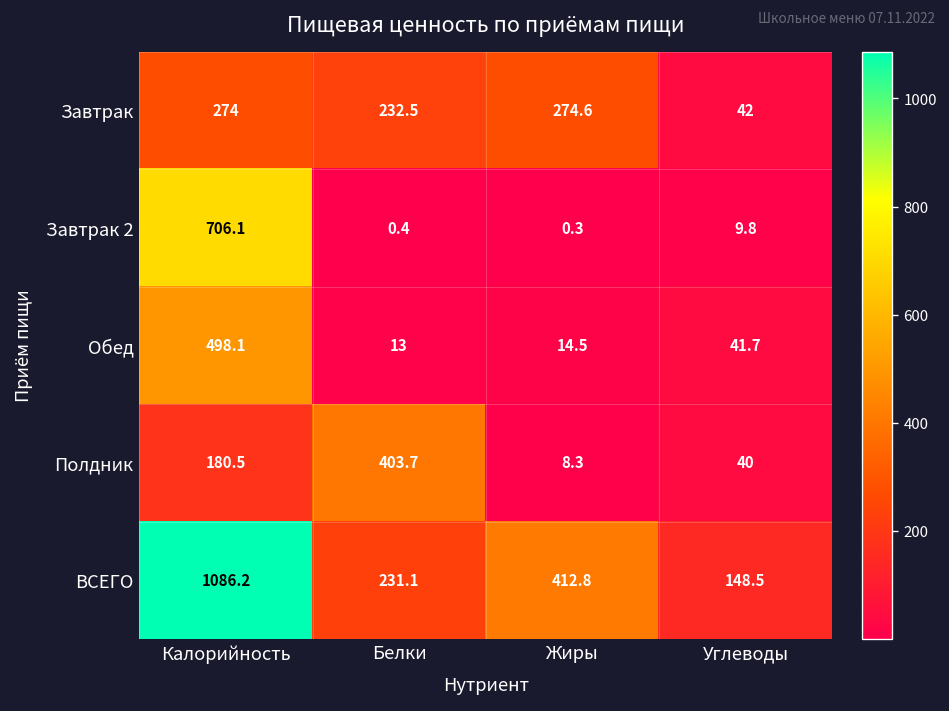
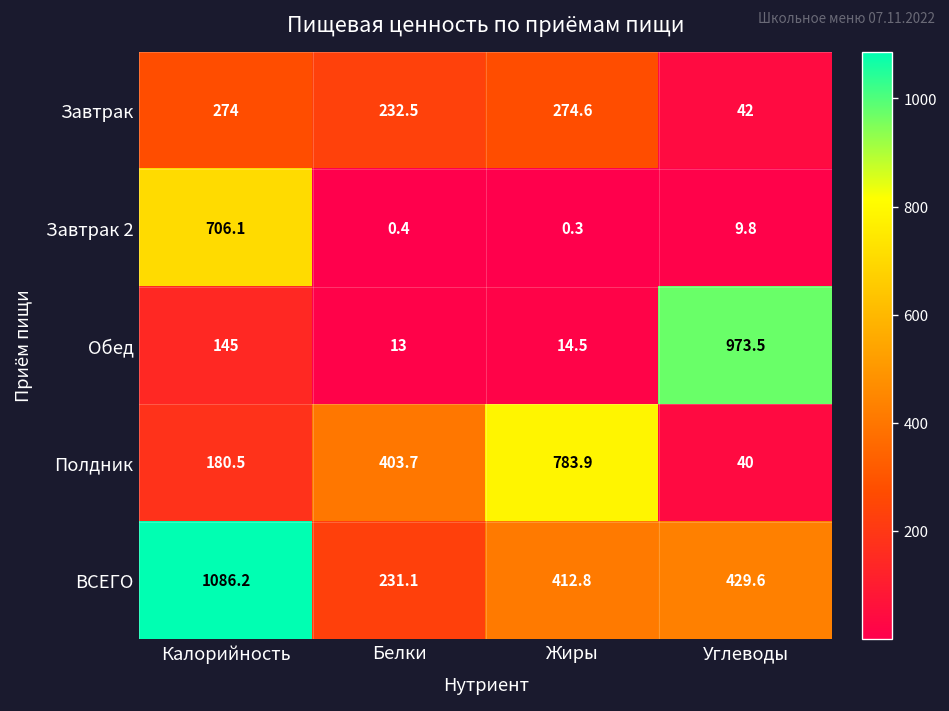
  {
    "Завтрак": {
      "Калорийность": 274,
      "Белки": 232.5,
      "Жиры": 274.6,
      "Углеводы": 42
    },
    "Завтрак 2": {
      "Калорийность": 706.1,
      "Белки": 0.4,
      "Жиры": 0.3,
      "Углеводы": 9.8
    },
    "Обед": {
-     "Калорийность": 498.1,
+     "Калорийность": 145,
      "Белки": 13,
      "Жиры": 14.5,
-     "Углеводы": 41.7
+     "Углеводы": 973.5
    },
    "Полдник": {
      "Калорийность": 180.5,
      "Белки": 403.7,
-     "Жиры": 8.3,
+     "Жиры": 783.9,
      "Углеводы": 40
    },
    "ВСЕГО": {
      "Калорийность": 1086.2,
      "Белки": 231.1,
      "Жиры": 412.8,
-     "Углеводы": 148.5
+     "Углеводы": 429.6
    }
  }
